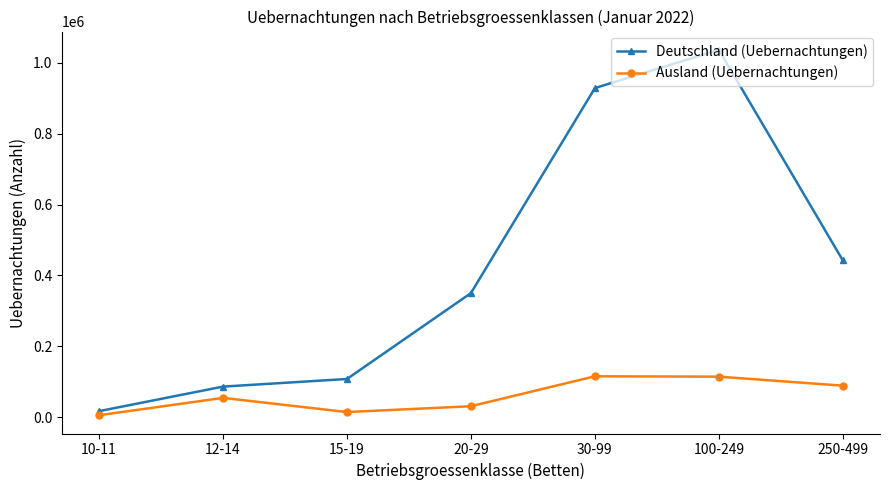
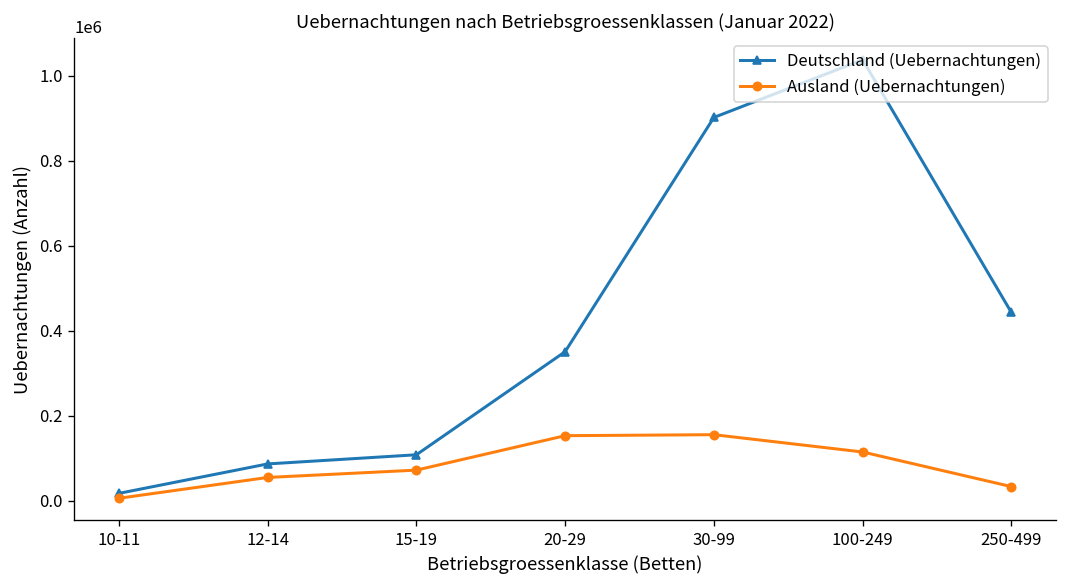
  {
    "Deutschland (Uebernachtungen)": {
      "10-11": 20000,
      "12-14": 90000,
      "15-19": 110000,
      "20-29": 350000,
-     "30-99": 930000,
+     "30-99": 900000,
      "250-499": 440000
    },
    "Ausland (Uebernachtungen)": {
      "10-11": 10000,
      "12-14": 50000,
-     "15-19": 10000,
-     "20-29": 30000,
-     "30-99": 120000,
+     "15-19": 70000,
+     "20-29": 150000,
+     "30-99": 160000,
      "100-249": 110000,
-     "250-499": 90000
+     "250-499": 30000
    }
  }
